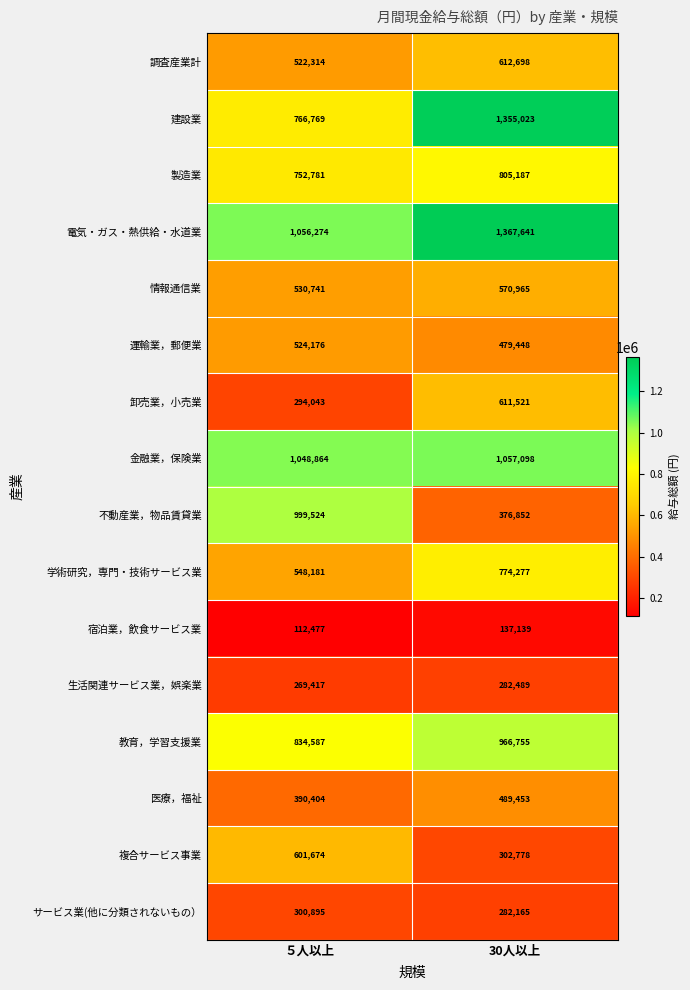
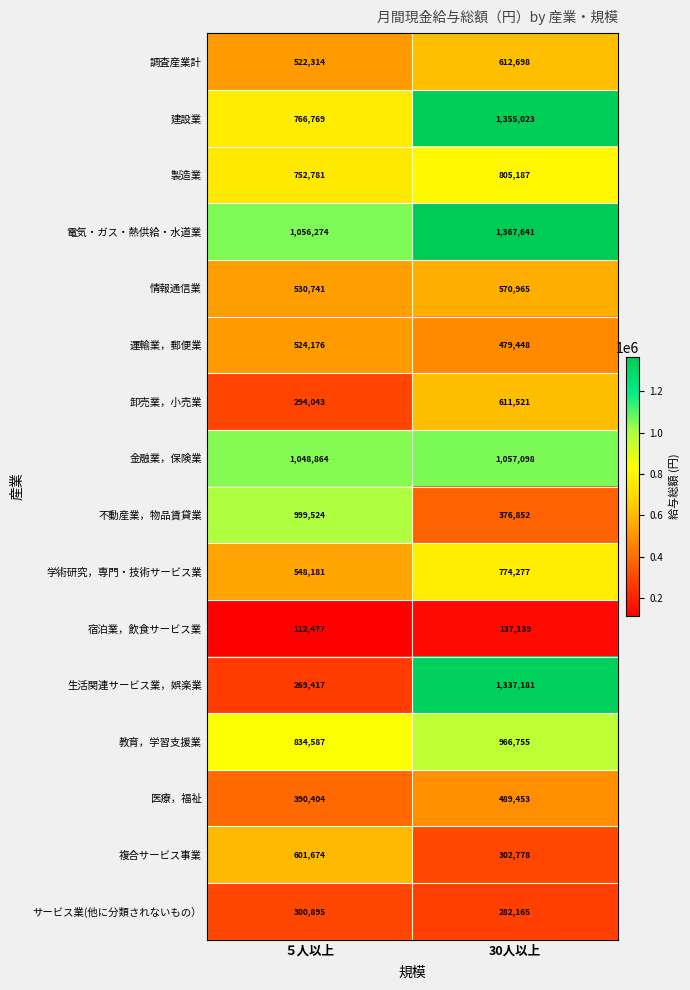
  {
    "調査産業計": {
      "５人以上": "522,314",
      "30人以上": "612,698"
    },
    "建設業": {
      "５人以上": "766,769",
      "30人以上": "1,355,023"
    },
    "製造業": {
      "５人以上": "752,781",
      "30人以上": "805,187"
    },
    "電気・ガス・熱供給・水道業": {
      "５人以上": "1,056,274",
      "30人以上": "1,367,641"
    },
    "情報通信業": {
      "５人以上": "530,741",
      "30人以上": "570,965"
    },
    "運輸業，郵便業": {
      "５人以上": "524,176",
      "30人以上": "479,448"
    },
    "卸売業，小売業": {
      "５人以上": "294,043",
      "30人以上": "611,521"
    },
    "金融業，保険業": {
      "５人以上": "1,048,864",
      "30人以上": "1,057,098"
    },
    "不動産業，物品賃貸業": {
      "５人以上": "999,524",
      "30人以上": "376,852"
    },
    "学術研究，専門・技術サービス業": {
      "５人以上": "548,181",
      "30人以上": "774,277"
    },
    "宿泊業，飲食サービス業": {
      "５人以上": "112,477",
      "30人以上": "137,139"
    },
    "生活関連サービス業，娯楽業": {
      "５人以上": "269,417",
-     "30人以上": "282,489"
+     "30人以上": "1,337,181"
    },
    "教育，学習支援業": {
      "５人以上": "834,587",
      "30人以上": "966,755"
    },
    "医療，福祉": {
      "５人以上": "390,404",
      "30人以上": "489,453"
    },
    "複合サービス事業": {
      "５人以上": "601,674",
      "30人以上": "302,778"
    },
    "サービス業(他に分類されないもの）": {
      "５人以上": "300,895",
      "30人以上": "282,165"
    }
  }
